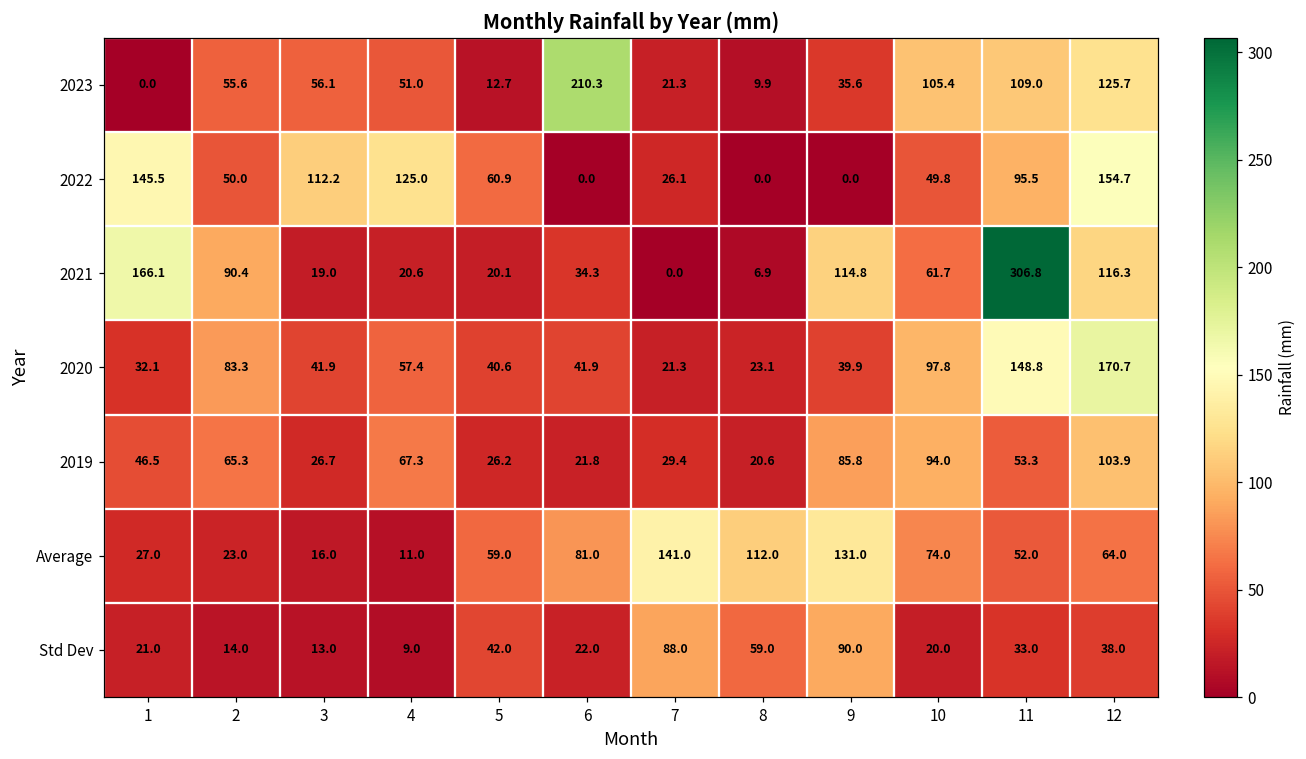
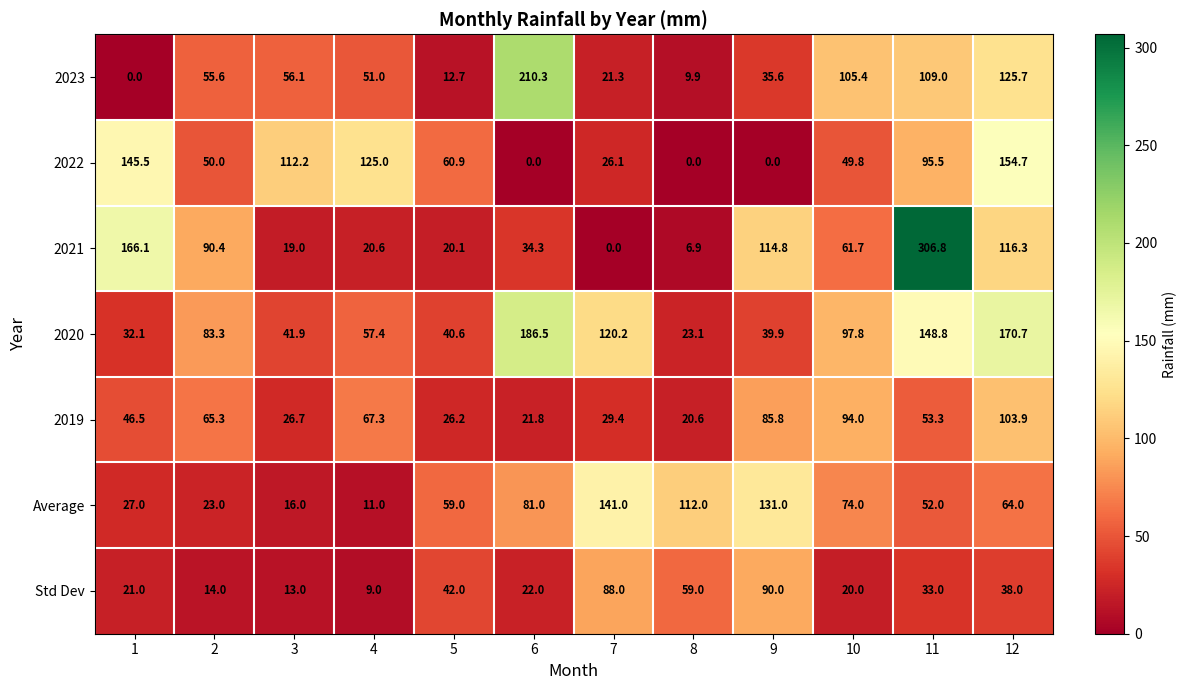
  {
    "2023": {
      "1": 0.0,
      "2": 55.6,
      "3": 56.1,
      "4": 51.0,
      "5": 12.7,
      "6": 210.3,
      "7": 21.3,
      "8": 9.9,
      "9": 35.6,
      "10": 105.4,
      "11": 109.0,
      "12": 125.7
    },
    "2022": {
      "1": 145.5,
      "2": 50.0,
      "3": 112.2,
      "4": 125.0,
      "5": 60.9,
      "6": 0.0,
      "7": 26.1,
      "8": 0.0,
      "9": 0.0,
      "10": 49.8,
      "11": 95.5,
      "12": 154.7
    },
    "2021": {
      "1": 166.1,
      "2": 90.4,
      "3": 19.0,
      "4": 20.6,
      "5": 20.1,
      "6": 34.3,
      "7": 0.0,
      "8": 6.9,
      "9": 114.8,
      "10": 61.7,
      "11": 306.8,
      "12": 116.3
    },
    "2020": {
      "1": 32.1,
      "2": 83.3,
      "3": 41.9,
      "4": 57.4,
      "5": 40.6,
-     "6": 41.9,
-     "7": 21.3,
+     "6": 186.5,
+     "7": 120.2,
      "8": 23.1,
      "9": 39.9,
      "10": 97.8,
      "11": 148.8,
      "12": 170.7
    },
    "2019": {
      "1": 46.5,
      "2": 65.3,
      "3": 26.7,
      "4": 67.3,
      "5": 26.2,
      "6": 21.8,
      "7": 29.4,
      "8": 20.6,
      "9": 85.8,
      "10": 94.0,
      "11": 53.3,
      "12": 103.9
    },
    "Average": {
      "1": 27.0,
      "2": 23.0,
      "3": 16.0,
      "4": 11.0,
      "5": 59.0,
      "6": 81.0,
      "7": 141.0,
      "8": 112.0,
      "9": 131.0,
      "10": 74.0,
      "11": 52.0,
      "12": 64.0
    },
    "Std Dev": {
      "1": 21.0,
      "2": 14.0,
      "3": 13.0,
      "4": 9.0,
      "5": 42.0,
      "6": 22.0,
      "7": 88.0,
      "8": 59.0,
      "9": 90.0,
      "10": 20.0,
      "11": 33.0,
      "12": 38.0
    }
  }
